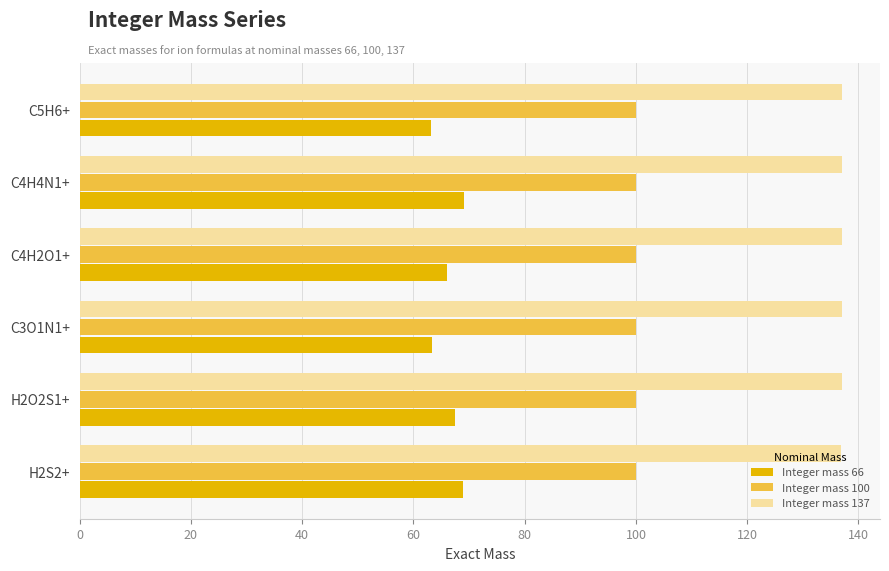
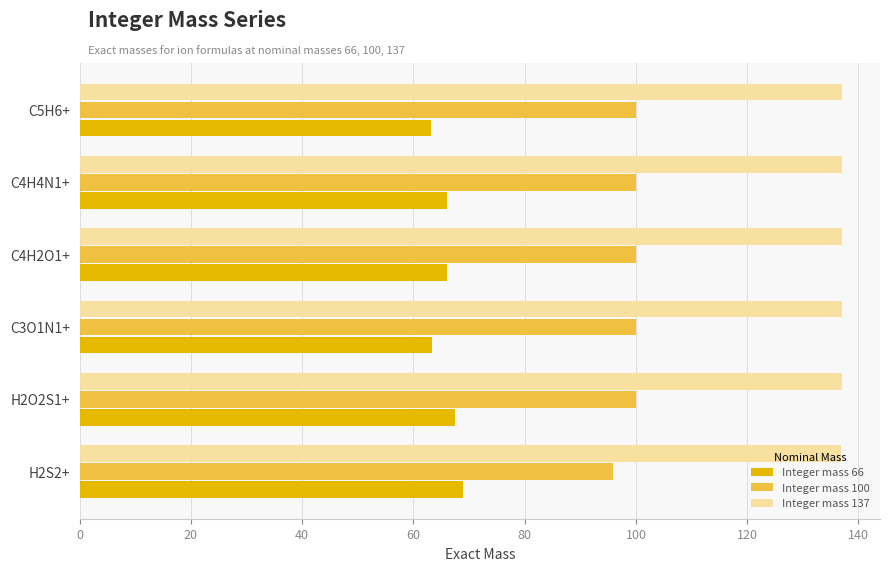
  {
    "Integer mass 66": {
      "C5H6+": 63,
-     "C4H4N1+": 69,
+     "C4H4N1+": 66,
      "C4H2O1+": 66,
      "C3O1N1+": 63,
      "H2O2S1+": 67,
      "H2S2+": 69
    },
    "Integer mass 100": {
      "C5H6+": 100,
      "C4H4N1+": 100,
      "C4H2O1+": 100,
      "C3O1N1+": 100,
      "H2O2S1+": 100,
-     "H2S2+": 100
+     "H2S2+": 96
    },
    "Integer mass 137": {
      "C5H6+": 137,
      "C4H4N1+": 137,
      "C4H2O1+": 137,
      "C3O1N1+": 137,
      "H2O2S1+": 137,
      "H2S2+": 137
    }
  }
